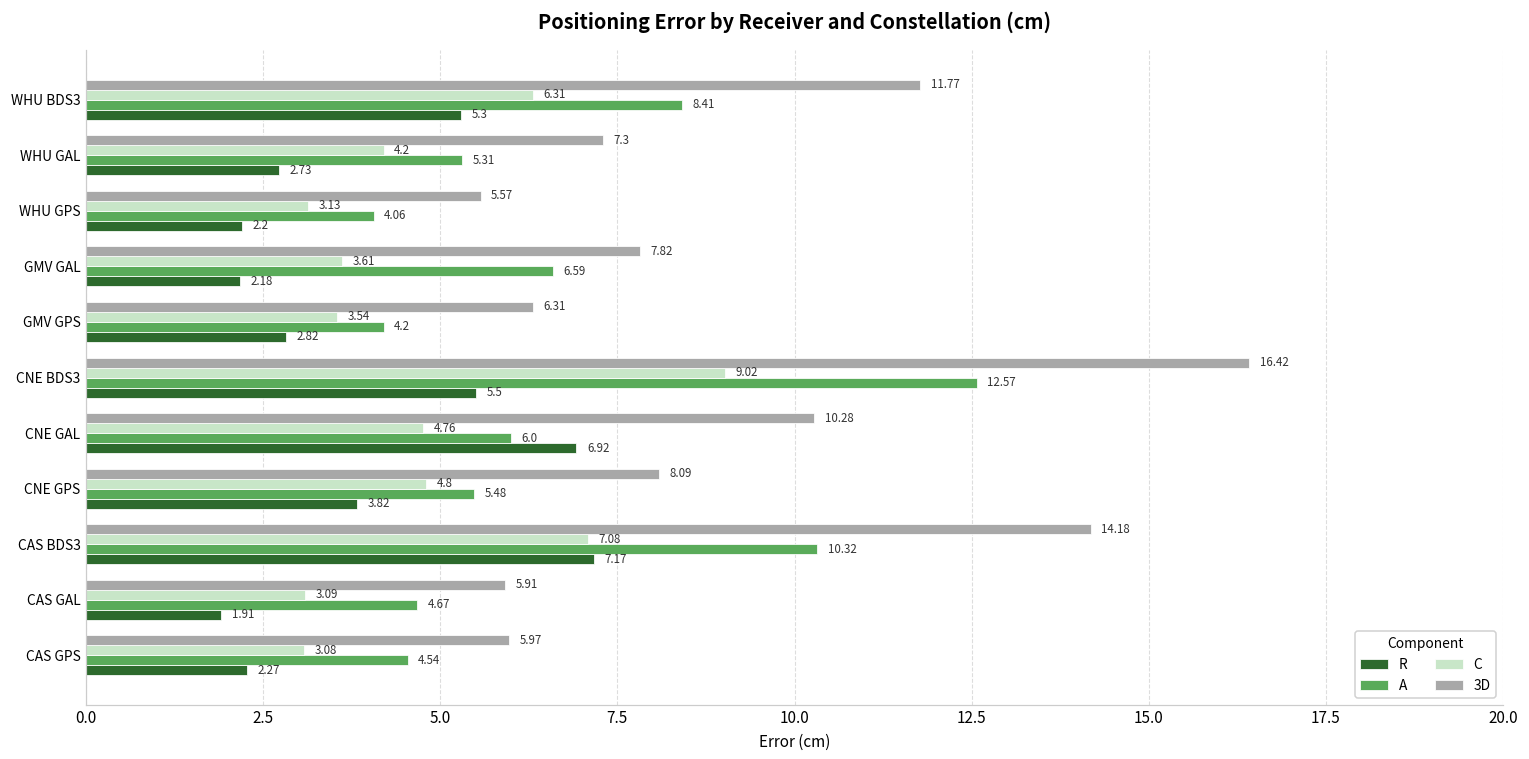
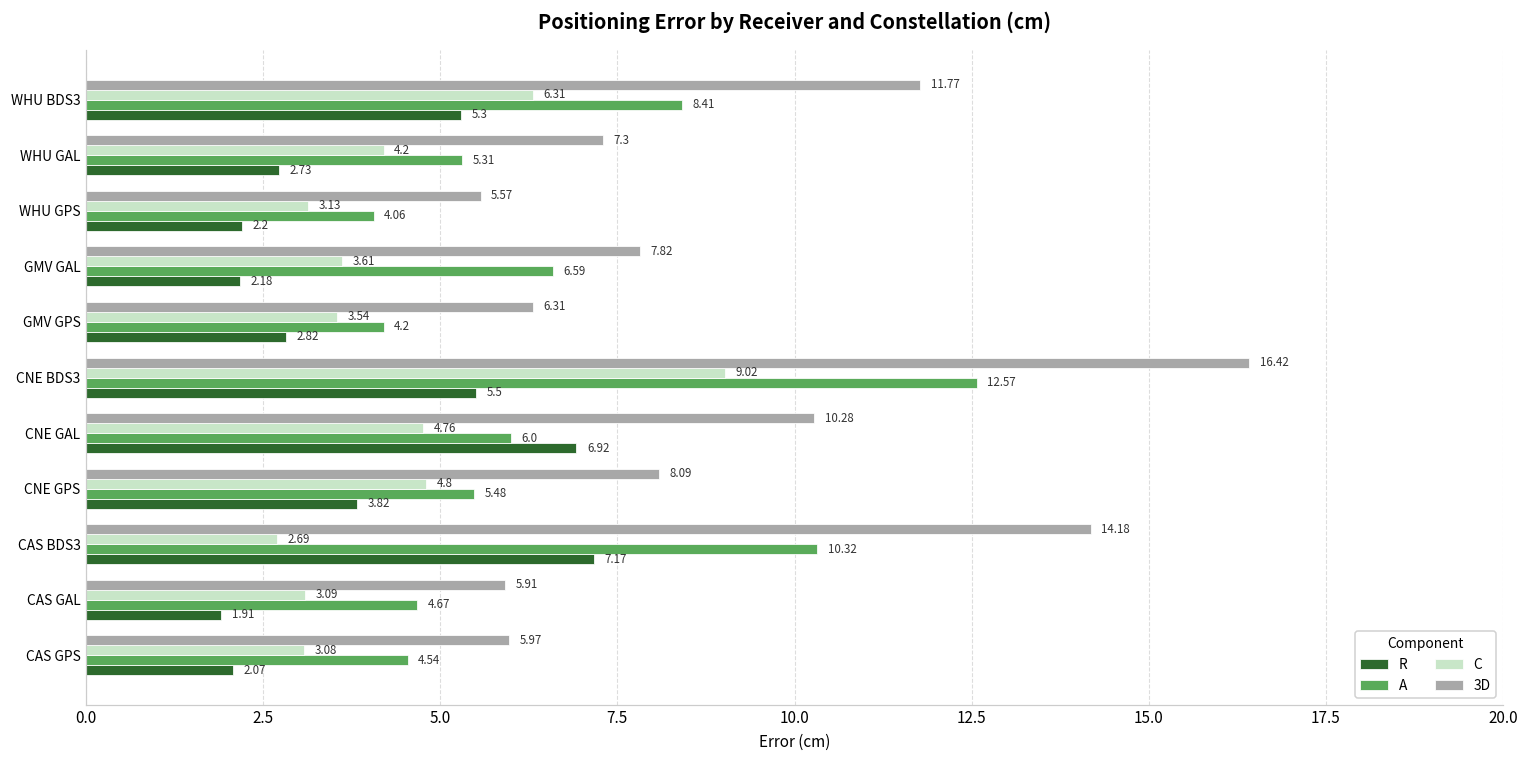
  {
    "R": {
      "WHU BDS3": 5.3,
      "WHU GAL": 2.73,
      "WHU GPS": 2.2,
      "GMV GAL": 2.18,
      "GMV GPS": 2.82,
      "CNE BDS3": 5.5,
      "CNE GAL": 6.92,
      "CNE GPS": 3.82,
      "CAS BDS3": 7.17,
      "CAS GAL": 1.91,
-     "CAS GPS": 2.27
+     "CAS GPS": 2.07
    },
    "A": {
      "WHU BDS3": 8.41,
      "WHU GAL": 5.31,
      "WHU GPS": 4.06,
      "GMV GAL": 6.59,
      "GMV GPS": 4.2,
      "CNE BDS3": 12.57,
      "CNE GAL": 6.0,
      "CNE GPS": 5.48,
      "CAS BDS3": 10.32,
      "CAS GAL": 4.67,
      "CAS GPS": 4.54
    },
    "C": {
      "WHU BDS3": 6.31,
      "WHU GAL": 4.2,
      "WHU GPS": 3.13,
      "GMV GAL": 3.61,
      "GMV GPS": 3.54,
      "CNE BDS3": 9.02,
      "CNE GAL": 4.76,
      "CNE GPS": 4.8,
-     "CAS BDS3": 7.08,
+     "CAS BDS3": 2.69,
      "CAS GAL": 3.09,
      "CAS GPS": 3.08
    },
    "3D": {
      "WHU BDS3": 11.77,
      "WHU GAL": 7.3,
      "WHU GPS": 5.57,
      "GMV GAL": 7.82,
      "GMV GPS": 6.31,
      "CNE BDS3": 16.42,
      "CNE GAL": 10.28,
      "CNE GPS": 8.09,
      "CAS BDS3": 14.18,
      "CAS GAL": 5.91,
      "CAS GPS": 5.97
    }
  }
